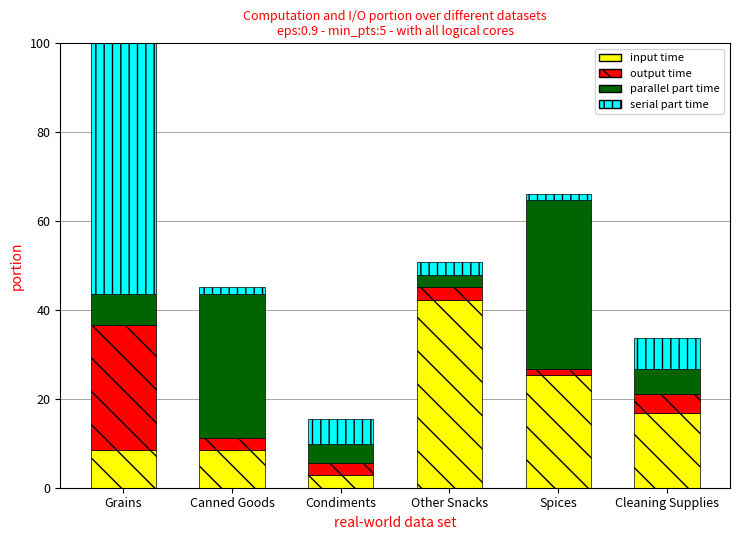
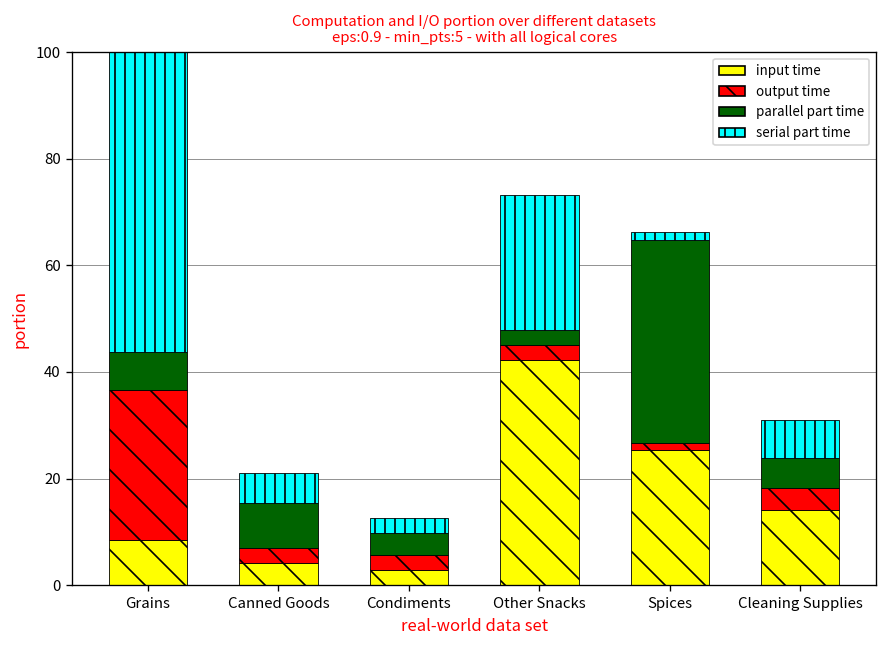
  {
    "input time": {
      "Grains": 8,
-     "Canned Goods": 8,
+     "Canned Goods": 4,
      "Condiments": 3,
      "Other Snacks": 42,
      "Spices": 25,
-     "Cleaning Supplies": 17
+     "Cleaning Supplies": 14
    },
    "output time": {
      "Grains": 28,
      "Canned Goods": 3,
      "Condiments": 3,
      "Other Snacks": 3,
      "Spices": 1,
      "Cleaning Supplies": 4
    },
    "parallel part time": {
      "Grains": 7,
-     "Canned Goods": 32,
+     "Canned Goods": 8,
      "Condiments": 4,
      "Other Snacks": 3,
      "Spices": 38,
      "Cleaning Supplies": 6
    },
    "serial part time": {
      "Grains": 56,
-     "Canned Goods": 1,
-     "Condiments": 6,
-     "Other Snacks": 3,
+     "Canned Goods": 6,
+     "Condiments": 3,
+     "Other Snacks": 25,
      "Spices": 1,
      "Cleaning Supplies": 7
    }
  }
